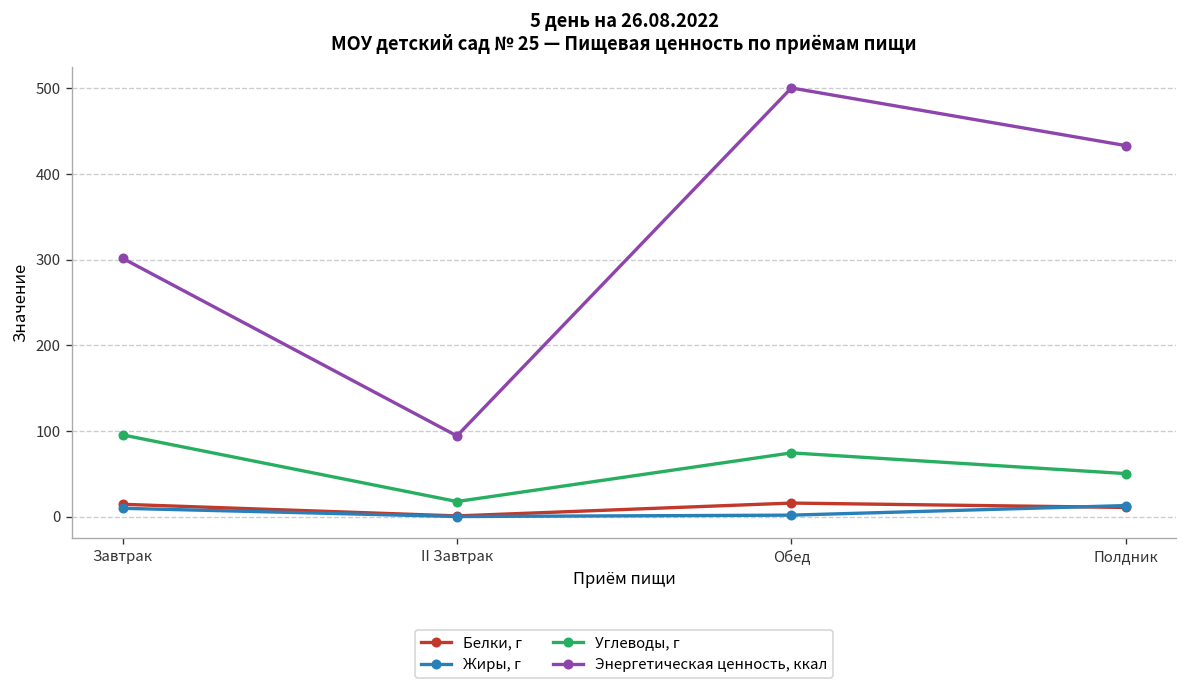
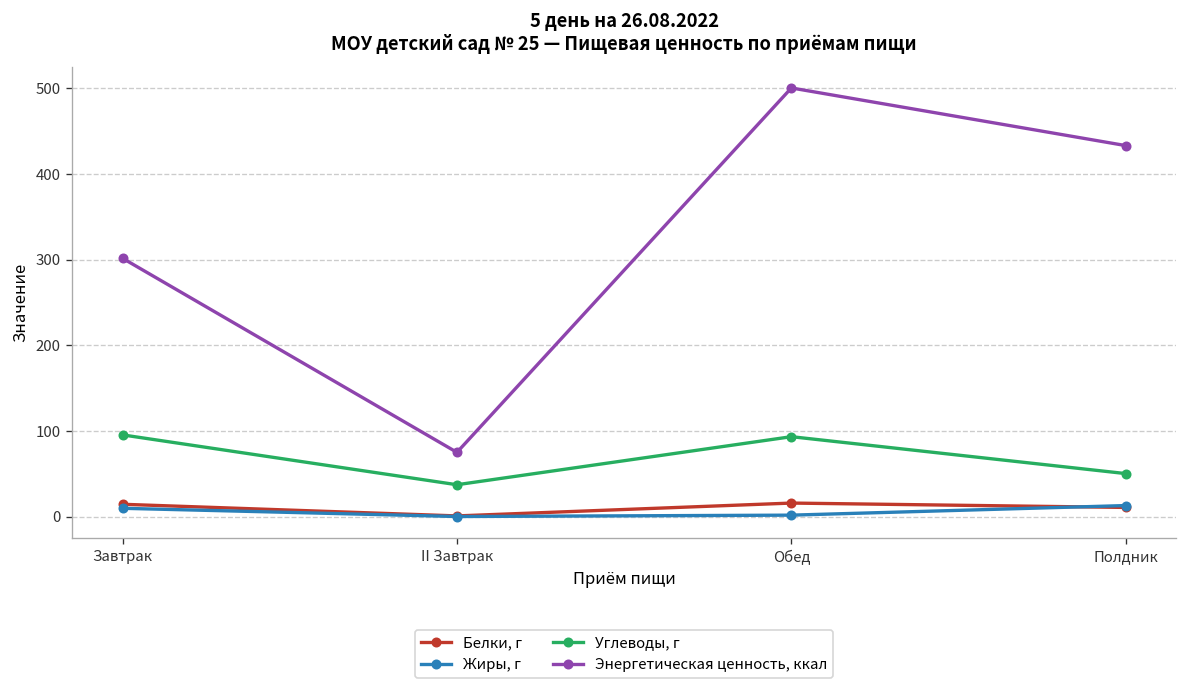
  {
    "Белки, г": {
      "Завтрак": 10,
      "Обед": 20
    },
    "Жиры, г": {
      "Завтрак": 10,
      "Обед": 0
    },
    "Углеводы, г": {
      "Завтрак": 100,
-     "II Завтрак": 20,
-     "Обед": 70,
+     "II Завтрак": 40,
+     "Обед": 90,
      "Полдник": 50
    },
    "Энергетическая ценность, ккал": {
      "Завтрак": 300,
-     "II Завтрак": 90,
+     "II Завтрак": 80,
      "Обед": 500,
      "Полдник": 430
    }
  }
